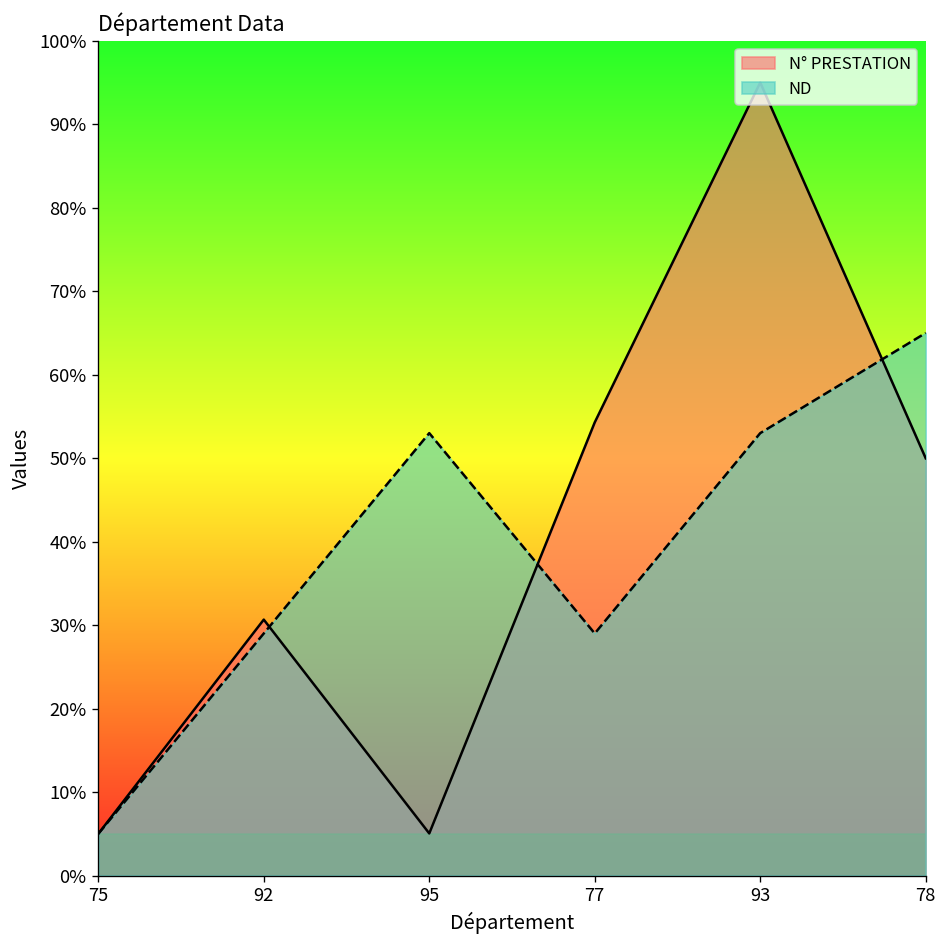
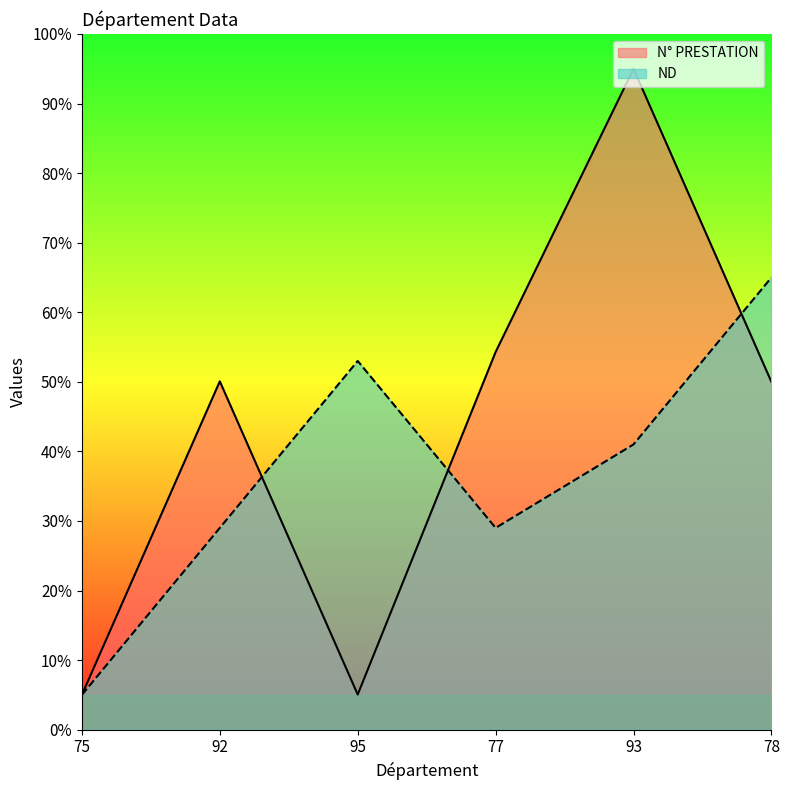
  {
    "N° PRESTATION": {
-     "92": "31%",
+     "92": "50%",
      "95": "5%",
      "77": "54%",
      "78": "50%"
    },
    "ND": {
      "92": "29%",
      "95": "53%",
      "77": "29%",
-     "93": "53%",
+     "93": "41%",
      "78": "65%"
    }
  }
